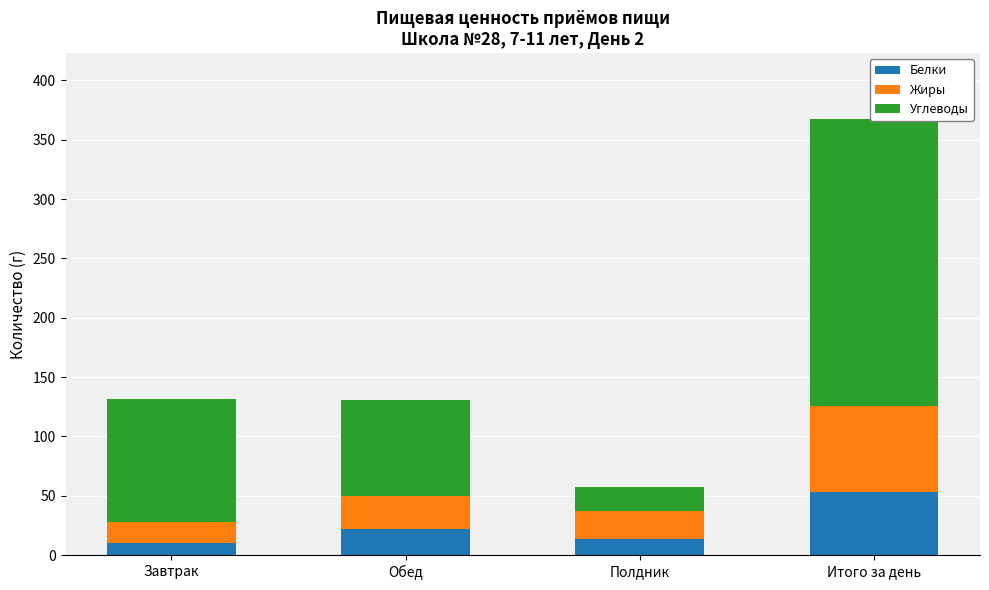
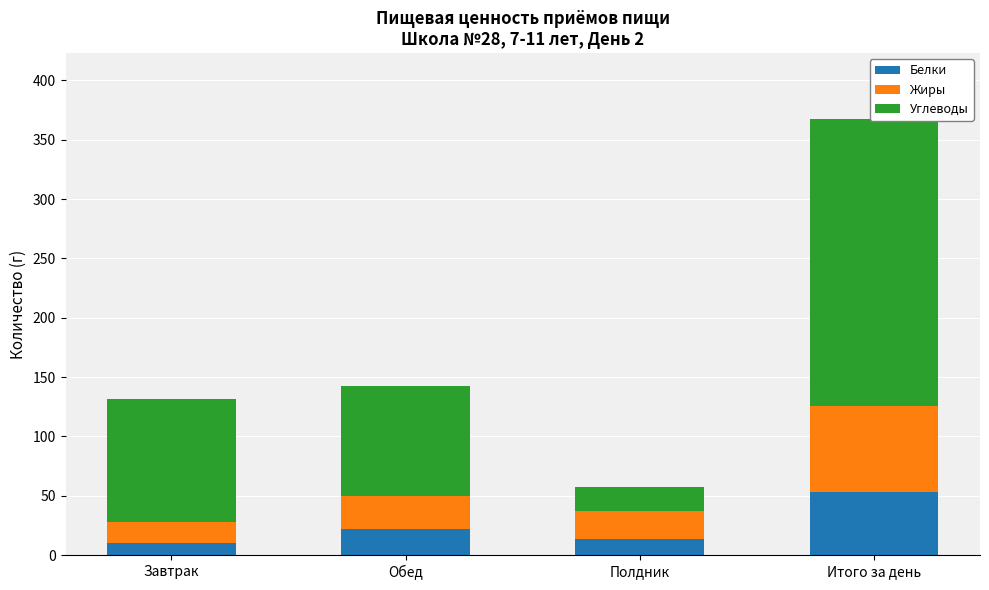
  {
    "Белки": {
      "Завтрак": 11,
      "Обед": 22,
      "Полдник": 13,
      "Итого за день": 53
    },
    "Жиры": {
      "Завтрак": 18,
      "Обед": 27,
      "Полдник": 24,
      "Итого за день": 72
    },
    "Углеводы": {
      "Завтрак": 103,
-     "Обед": 81,
+     "Обед": 93,
      "Полдник": 20
    }
  }
